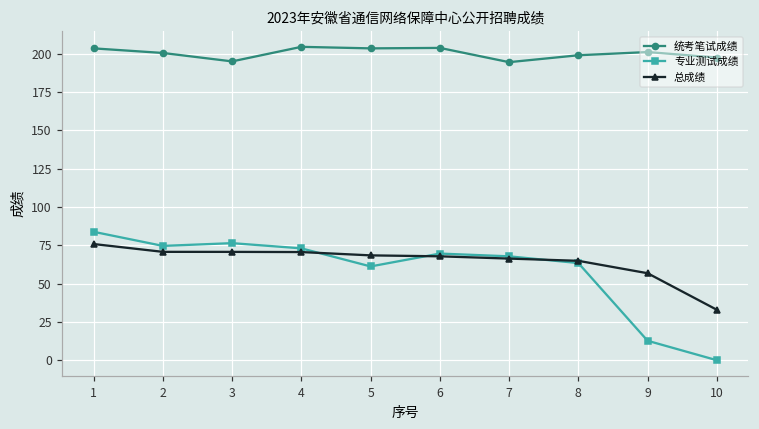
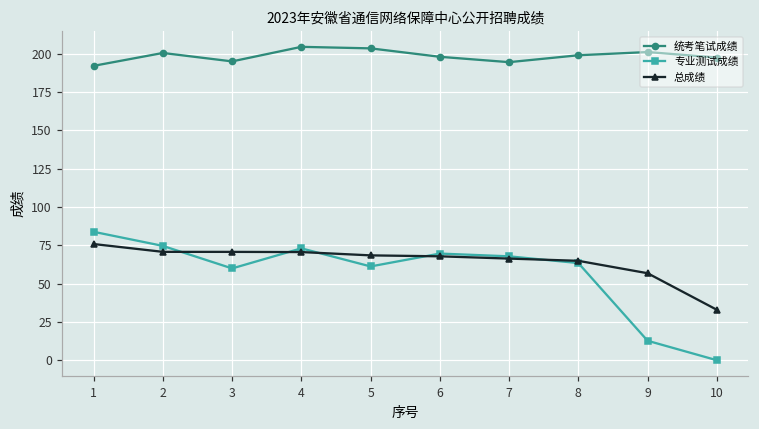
  {
    "统考笔试成绩": {
-     "1": 204,
+     "1": 192,
      "2": 201,
      "3": 195,
      "4": 205,
      "5": 204,
-     "6": 204,
+     "6": 198,
      "7": 195,
      "8": 199
    },
    "专业测试成绩": {
      "1": 84,
      "2": 75,
-     "3": 76,
+     "3": 60,
      "4": 73,
      "5": 61,
      "9": 13,
      "10": 0
    },
    "总成绩": {
      "1": 76,
      "2": 71,
      "3": 71,
      "4": 71,
      "5": 68,
      "9": 57,
      "10": 33
    }
  }
